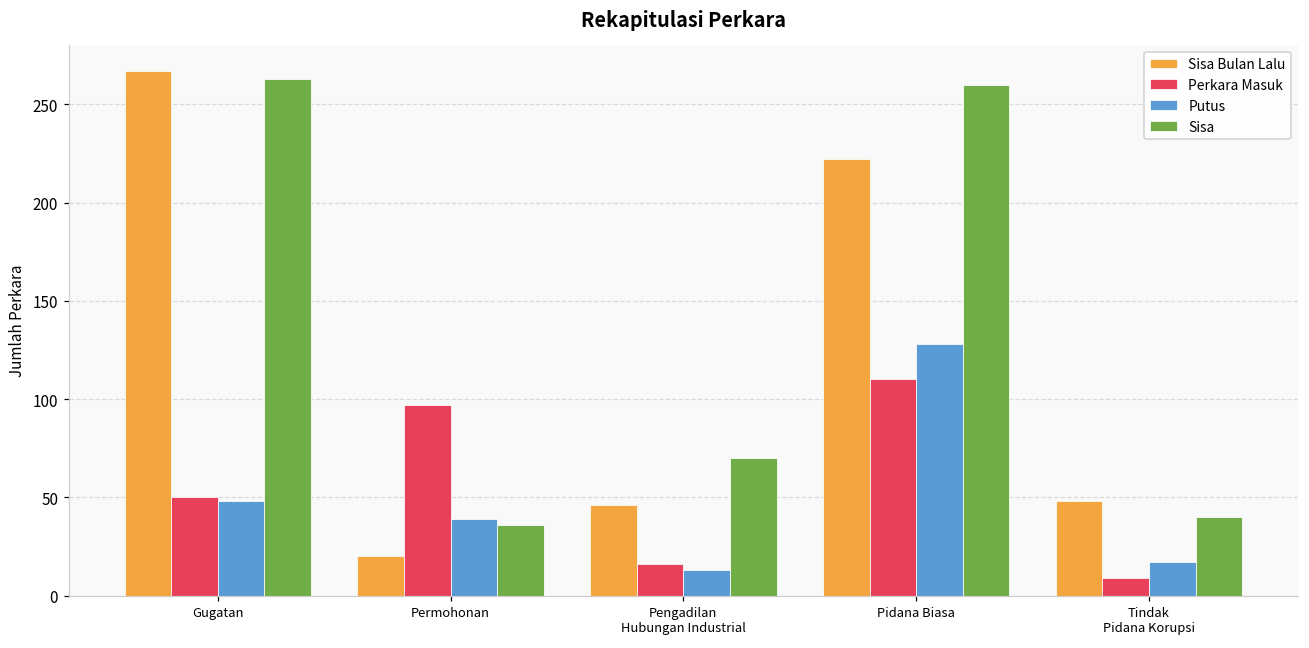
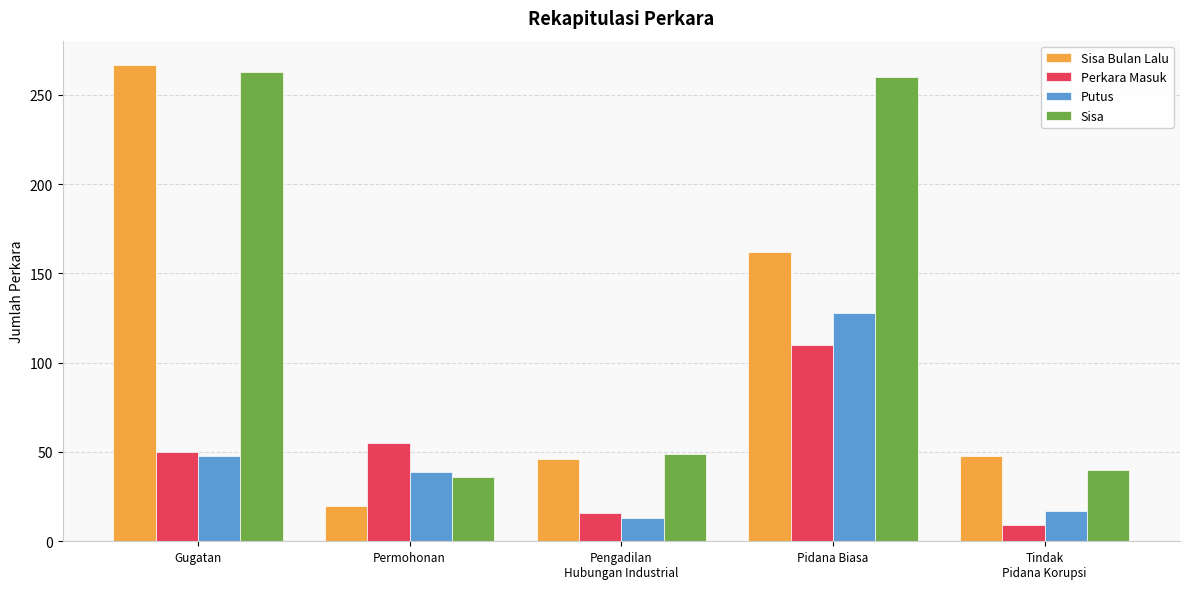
  {
    "Sisa Bulan Lalu": {
      "Gugatan": 267,
      "Permohonan": 20,
      "Pengadilan Hubungan Industrial": 46,
-     "Pidana Biasa": 222,
+     "Pidana Biasa": 162,
      "Tindak Pidana Korupsi": 48
    },
    "Perkara Masuk": {
      "Gugatan": 50,
-     "Permohonan": 97,
+     "Permohonan": 55,
      "Pengadilan Hubungan Industrial": 16,
      "Pidana Biasa": 110,
      "Tindak Pidana Korupsi": 9
    },
    "Putus": {
      "Gugatan": 48,
      "Permohonan": 39,
      "Pengadilan Hubungan Industrial": 13,
      "Pidana Biasa": 128,
      "Tindak Pidana Korupsi": 17
    },
    "Sisa": {
      "Gugatan": 263,
      "Permohonan": 36,
-     "Pengadilan Hubungan Industrial": 70,
+     "Pengadilan Hubungan Industrial": 49,
      "Pidana Biasa": 260,
      "Tindak Pidana Korupsi": 40
    }
  }
